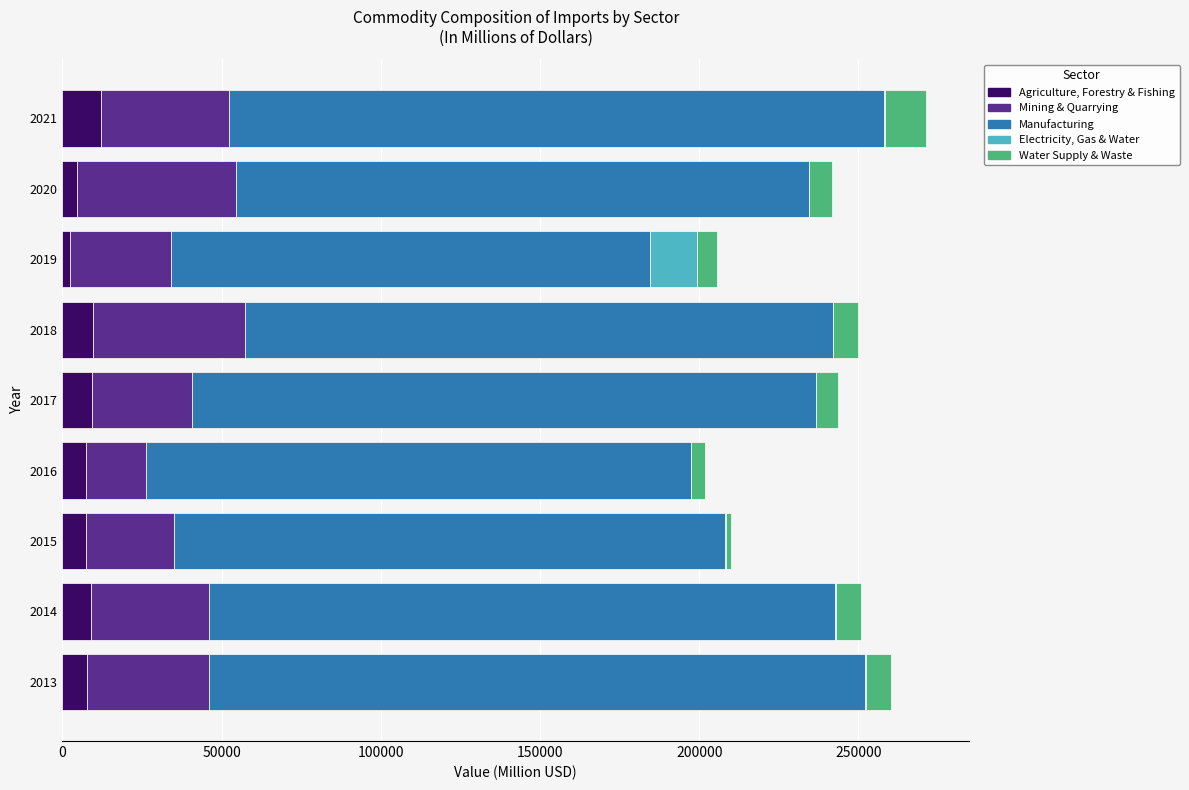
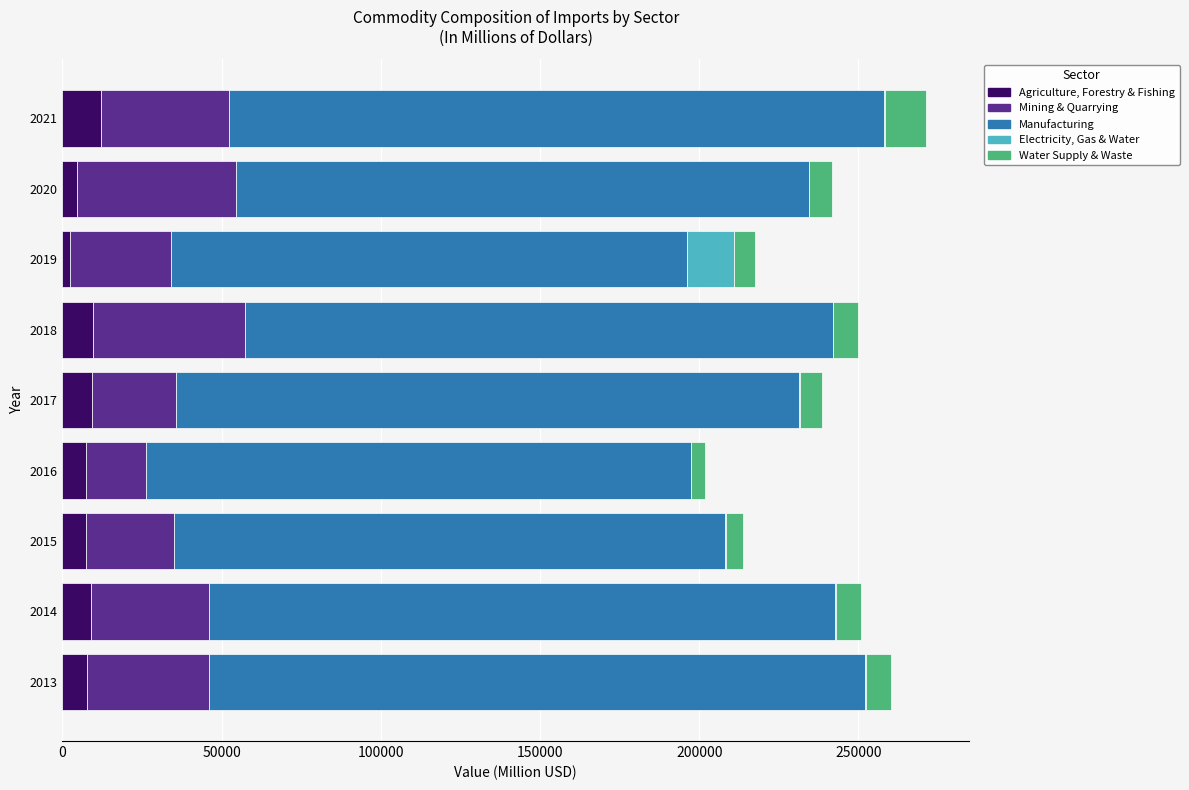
  {
    "Agriculture, Forestry & Fishing": {
      "2021": 12000,
      "2020": 4000,
      "2019": 2000,
      "2018": 9000,
      "2017": 9000,
      "2016": 7000,
      "2015": 8000,
      "2014": 9000,
      "2013": 8000
    },
    "Mining & Quarrying": {
      "2021": 40000,
      "2020": 50000,
      "2019": 32000,
      "2018": 48000,
-     "2017": 31000,
+     "2017": 26000,
      "2016": 19000,
      "2015": 28000,
      "2014": 37000,
      "2013": 38000
    },
    "Manufacturing": {
      "2021": 206000,
      "2020": 180000,
-     "2019": 150000,
+     "2019": 162000,
      "2018": 184000,
      "2017": 196000,
      "2016": 171000,
      "2015": 173000,
      "2014": 197000,
      "2013": 206000
    },
    "Electricity, Gas & Water": {
      "2019": 15000
    },
    "Water Supply & Waste": {
      "2021": 13000,
      "2020": 7000,
      "2019": 6000,
      "2018": 8000,
      "2017": 7000,
      "2016": 4000,
-     "2015": 1000,
+     "2015": 5000,
      "2014": 8000,
      "2013": 8000
    }
  }
